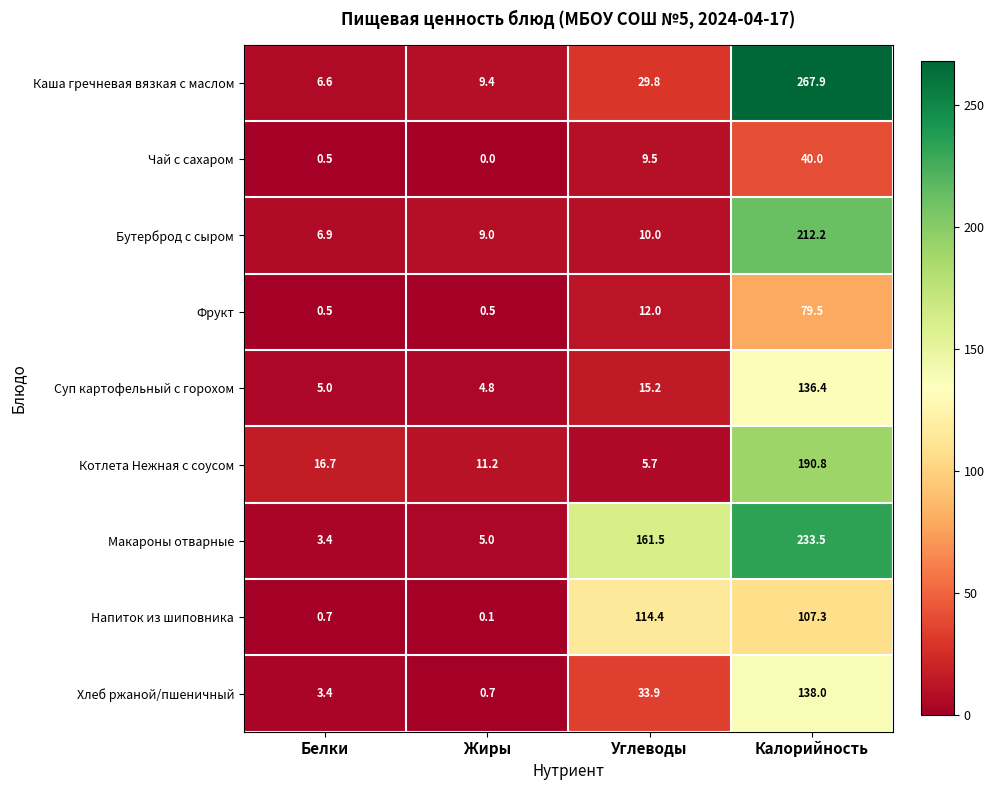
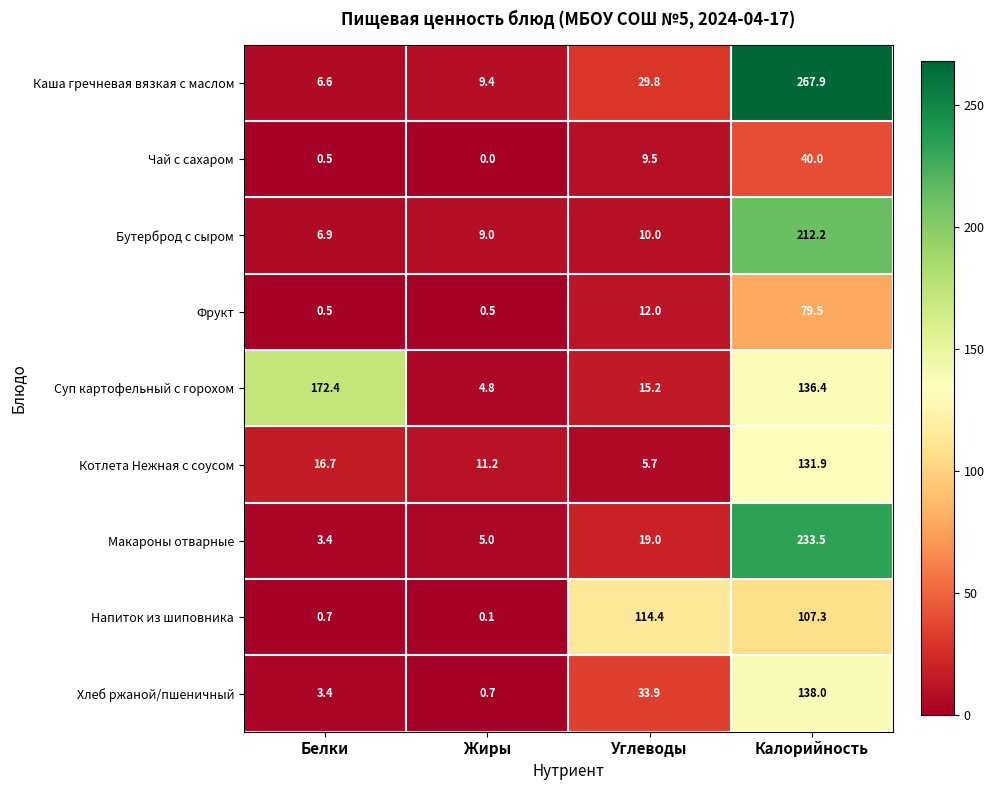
  {
    "Каша гречневая вязкая с маслом": {
      "Белки": 6.6,
      "Жиры": 9.4,
      "Углеводы": 29.8,
      "Калорийность": 267.9
    },
    "Чай с сахаром": {
      "Белки": 0.5,
      "Жиры": 0.0,
      "Углеводы": 9.5,
      "Калорийность": 40.0
    },
    "Бутерброд с сыром": {
      "Белки": 6.9,
      "Жиры": 9.0,
      "Углеводы": 10.0,
      "Калорийность": 212.2
    },
    "Фрукт": {
      "Белки": 0.5,
      "Жиры": 0.5,
      "Углеводы": 12.0,
      "Калорийность": 79.5
    },
    "Суп картофельный с горохом": {
-     "Белки": 5.0,
+     "Белки": 172.4,
      "Жиры": 4.8,
      "Углеводы": 15.2,
      "Калорийность": 136.4
    },
    "Котлета Нежная с соусом": {
      "Белки": 16.7,
      "Жиры": 11.2,
      "Углеводы": 5.7,
-     "Калорийность": 190.8
+     "Калорийность": 131.9
    },
    "Макароны отварные": {
      "Белки": 3.4,
      "Жиры": 5.0,
-     "Углеводы": 161.5,
+     "Углеводы": 19.0,
      "Калорийность": 233.5
    },
    "Напиток из шиповника": {
      "Белки": 0.7,
      "Жиры": 0.1,
      "Углеводы": 114.4,
      "Калорийность": 107.3
    },
    "Хлеб ржаной/пшеничный": {
      "Белки": 3.4,
      "Жиры": 0.7,
      "Углеводы": 33.9,
      "Калорийность": 138.0
    }
  }
